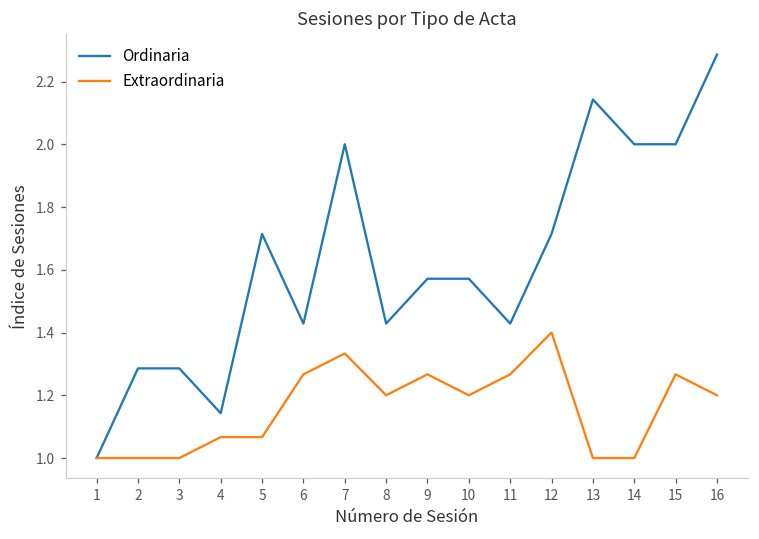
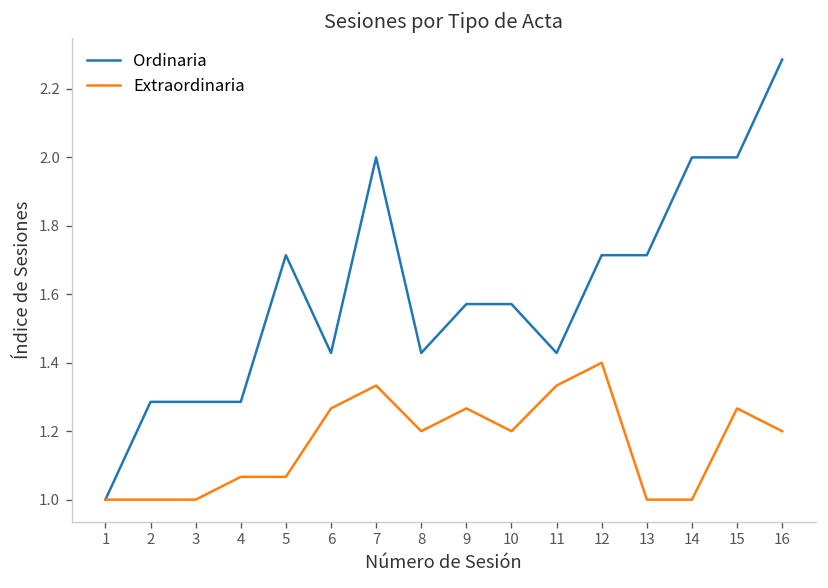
  {
    "Ordinaria": {
      "2": 1.29,
      "3": 1.29,
-     "4": 1.14,
+     "4": 1.29,
      "5": 1.71,
      "6": 1.43,
      "7": 2.00,
      "8": 1.43,
      "9": 1.57,
      "10": 1.57,
      "11": 1.43,
      "12": 1.71,
-     "13": 2.14,
+     "13": 1.71,
      "14": 2.00,
      "15": 2.00,
      "16": 2.29
    },
    "Extraordinaria": {
      "2": 1.00,
      "3": 1.00,
      "4": 1.07,
      "5": 1.07,
      "6": 1.27,
      "7": 1.33,
      "8": 1.20,
      "9": 1.27,
      "10": 1.20,
-     "11": 1.27,
+     "11": 1.33,
      "12": 1.40,
      "13": 1.00,
      "14": 1.00,
      "15": 1.27,
      "16": 1.20
    }
  }
